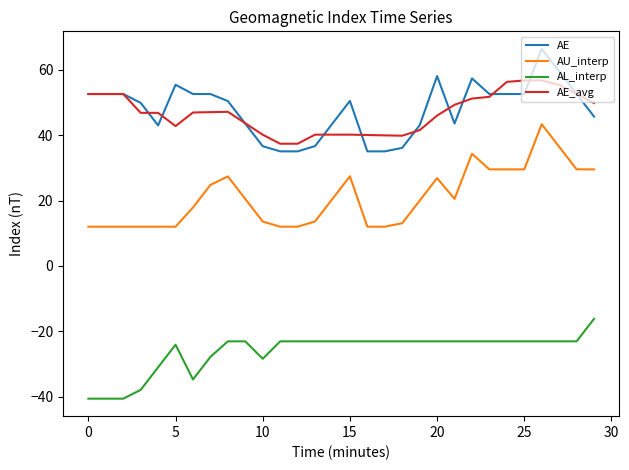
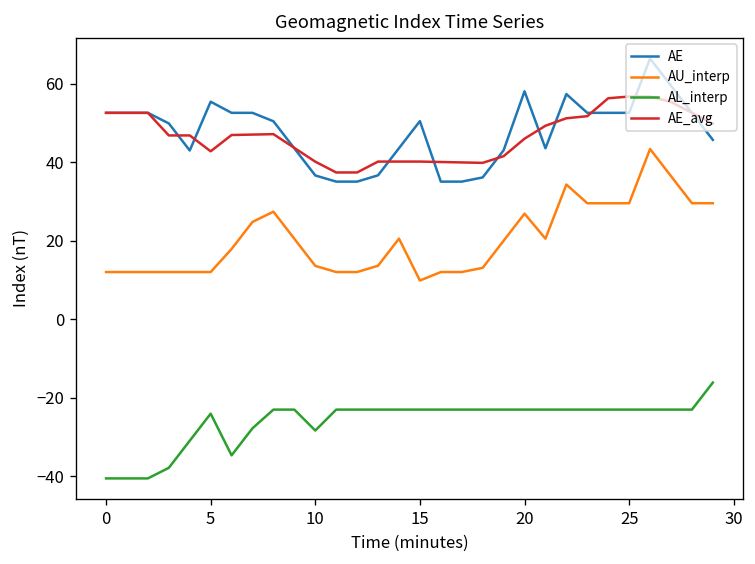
  {
    "AE": {
      "5": 55,
      "10": 37,
      "15": 51,
      "20": 58
    },
    "AU_interp": {
      "0": 12,
      "5": 12,
      "10": 14,
-     "15": 27,
+     "15": 10,
      "20": 27,
      "25": 30
    },
    "AL_interp": {
      "0": -41,
      "5": -24,
      "10": -28,
      "15": -23,
      "20": -23,
      "25": -23
    },
    "AE_avg": {
      "5": 43,
      "10": 40,
      "15": 40,
      "20": 46
    }
  }
